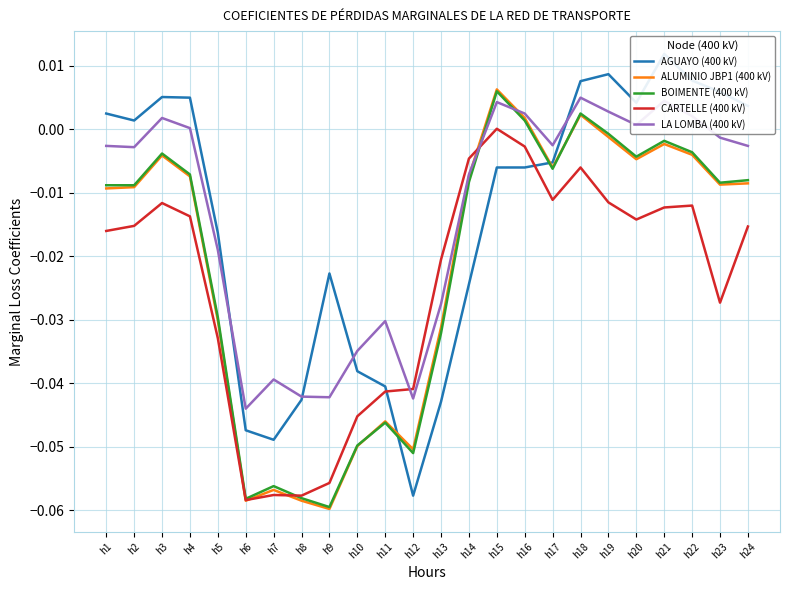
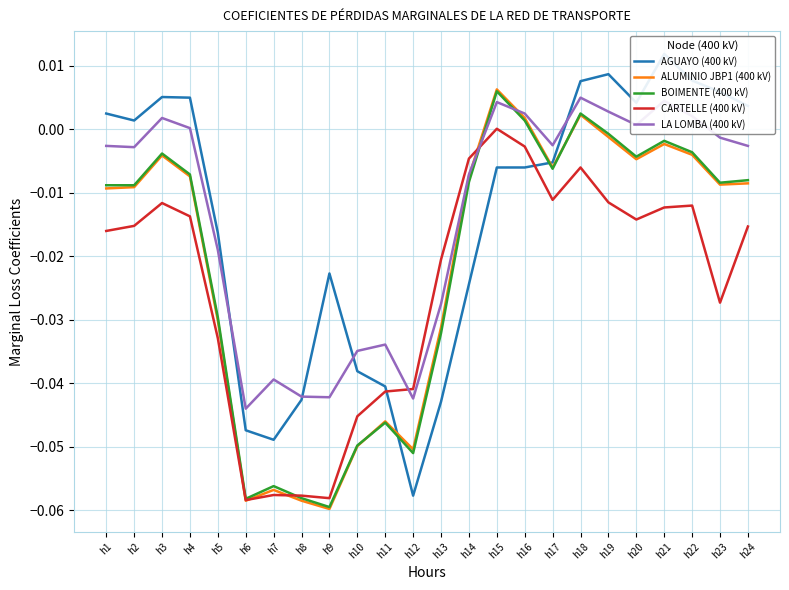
  {
    "AGUAYO (400 kV)": {
      "h1": 0.003,
      "h2": 0.001,
      "h3": 0.005,
      "h4": 0.005,
      "h5": -0.016,
      "h6": -0.047,
      "h7": -0.049,
      "h8": -0.043,
      "h9": -0.023,
      "h10": -0.038,
      "h11": -0.041,
      "h12": -0.058,
      "h13": -0.043,
      "h14": -0.024,
      "h15": -0.006,
      "h16": -0.006,
      "h17": -0.005,
      "h18": 0.008,
      "h19": 0.009
    },
    "ALUMINIO JBP1 (400 kV)": {
      "h1": -0.009,
      "h5": -0.030,
      "h7": -0.057,
      "h12": -0.050,
      "h13": -0.031,
      "h19": -0.001,
      "h21": -0.002,
      "h22": -0.004,
      "h24": -0.009
    },
    "BOIMENTE (400 kV)": {
      "h1": -0.009,
      "h5": -0.030,
      "h7": -0.056,
      "h12": -0.051,
      "h13": -0.032,
      "h14": -0.008,
      "h19": -0.001,
      "h21": -0.002,
      "h22": -0.004,
      "h24": -0.008
    },
    "CARTELLE (400 kV)": {
      "h1": -0.016,
      "h2": -0.015,
      "h3": -0.012,
      "h4": -0.014,
      "h5": -0.033,
      "h7": -0.058,
      "h8": -0.058,
-     "h9": -0.056,
+     "h9": -0.058,
      "h10": -0.045,
      "h11": -0.041,
      "h12": -0.041,
      "h13": -0.021,
      "h14": -0.005,
      "h15": 0.000,
      "h16": -0.003,
      "h17": -0.011,
      "h18": -0.006,
      "h19": -0.012,
      "h20": -0.014,
      "h21": -0.012,
      "h22": -0.012,
      "h23": -0.027,
      "h24": -0.015
    },
    "LA LOMBA (400 kV)": {
      "h1": -0.003,
      "h2": -0.003,
      "h3": 0.002,
      "h4": 0.000,
      "h5": -0.019,
      "h6": -0.044,
      "h7": -0.039,
      "h8": -0.042,
      "h9": -0.042,
      "h10": -0.035,
-     "h11": -0.030,
+     "h11": -0.034,
      "h12": -0.042,
      "h13": -0.028,
      "h15": 0.004,
      "h16": 0.003,
      "h17": -0.003,
      "h18": 0.005,
      "h19": 0.003,
      "h23": -0.001,
      "h24": -0.003
    }
  }
